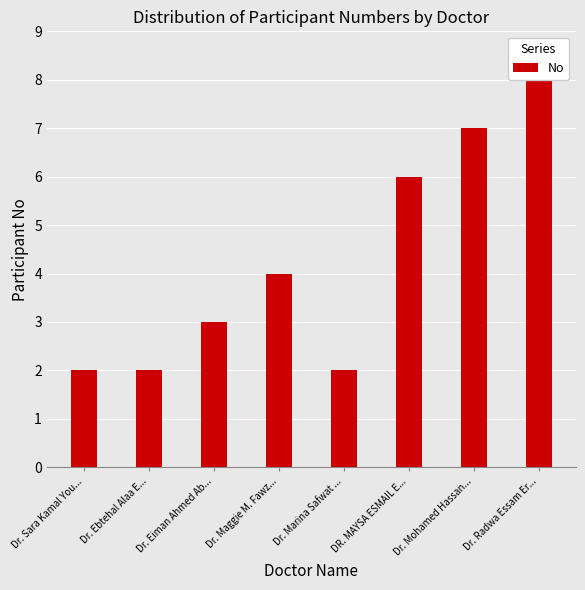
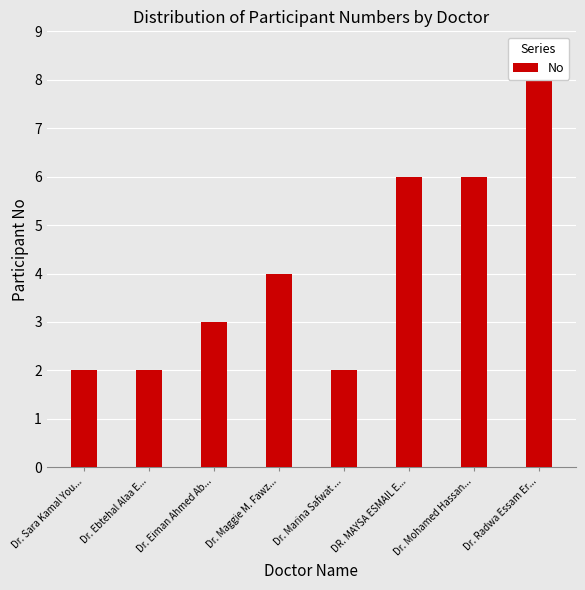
  {
    "Dr. Sara Kamal You...": 2,
    "Dr. Ebtehal Alaa E...": 2,
    "Dr. Eiman Ahmed Ab...": 3,
    "Dr. Maggie M. Fawz...": 4,
    "Dr. Marina Safwat ...": 2,
    "DR. MAYSA ESMAIL E...": 6,
-   "Dr. Mohamed Hassan...": 7
+   "Dr. Mohamed Hassan...": 6
  }
